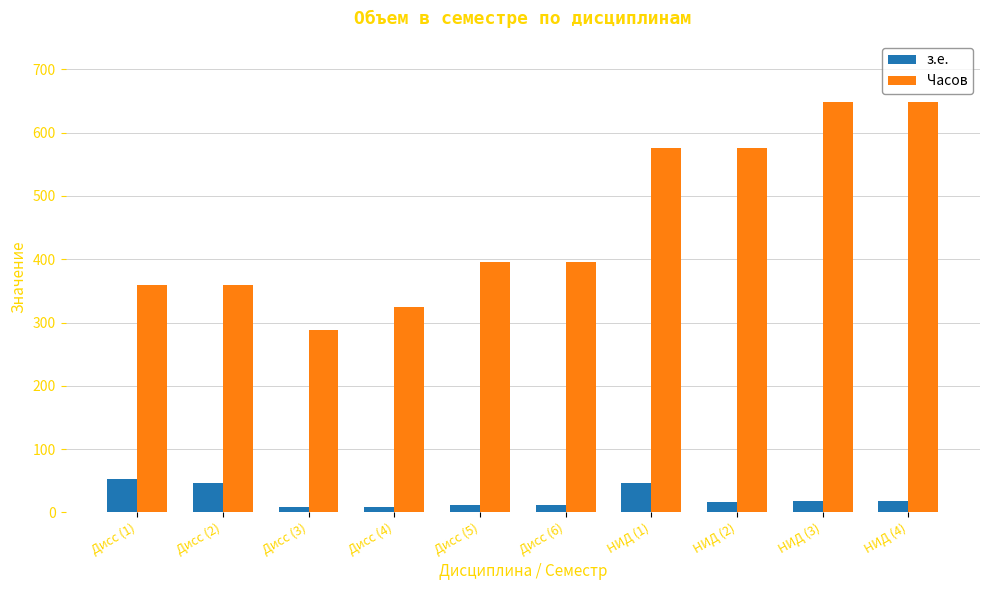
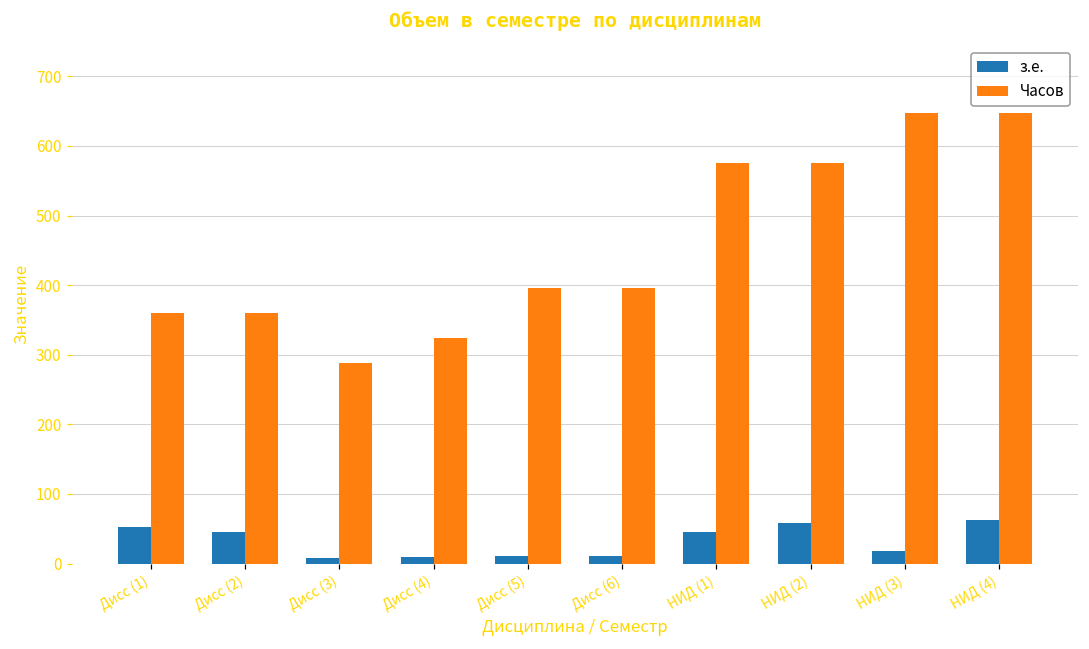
  {
    "з.е.": {
      "Дисс (1)": 50,
      "Дисс (2)": 50,
      "Дисс (3)": 10,
      "Дисс (4)": 10,
      "Дисс (5)": 10,
      "Дисс (6)": 10,
      "НИД (1)": 50,
-     "НИД (2)": 20,
+     "НИД (2)": 60,
      "НИД (3)": 20,
-     "НИД (4)": 20
+     "НИД (4)": 60
    },
    "Часов": {
      "Дисс (1)": 360,
      "Дисс (2)": 360,
      "Дисс (3)": 290,
      "Дисс (4)": 320,
      "Дисс (5)": 400,
      "Дисс (6)": 400,
      "НИД (1)": 580,
      "НИД (2)": 580,
      "НИД (3)": 650,
      "НИД (4)": 650
    }
  }
